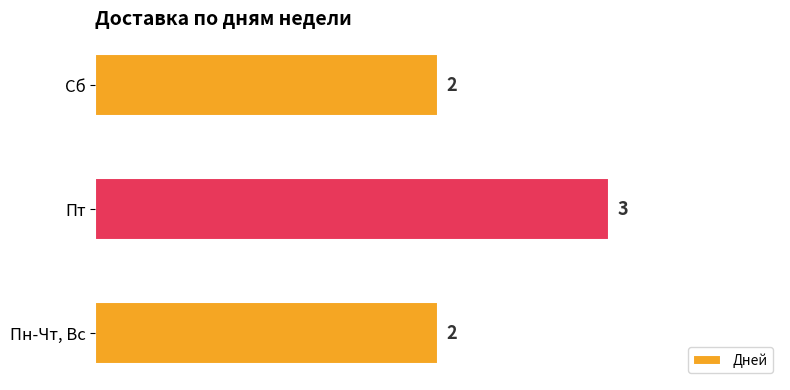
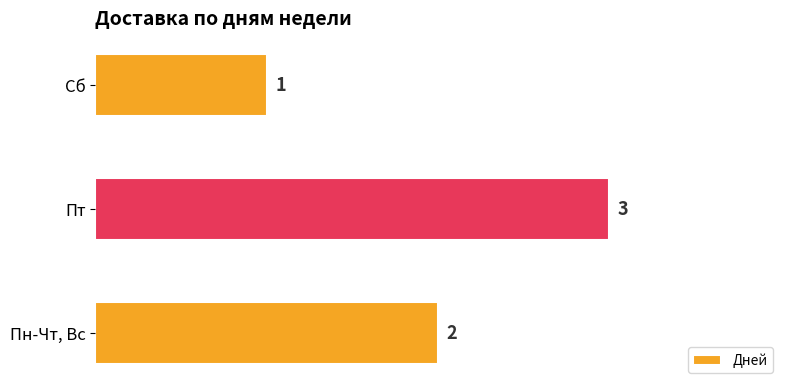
  {
-   "Сб": 2,
+   "Сб": 1,
    "Пт": 3,
    "Пн-Чт, Вс": 2
  }
